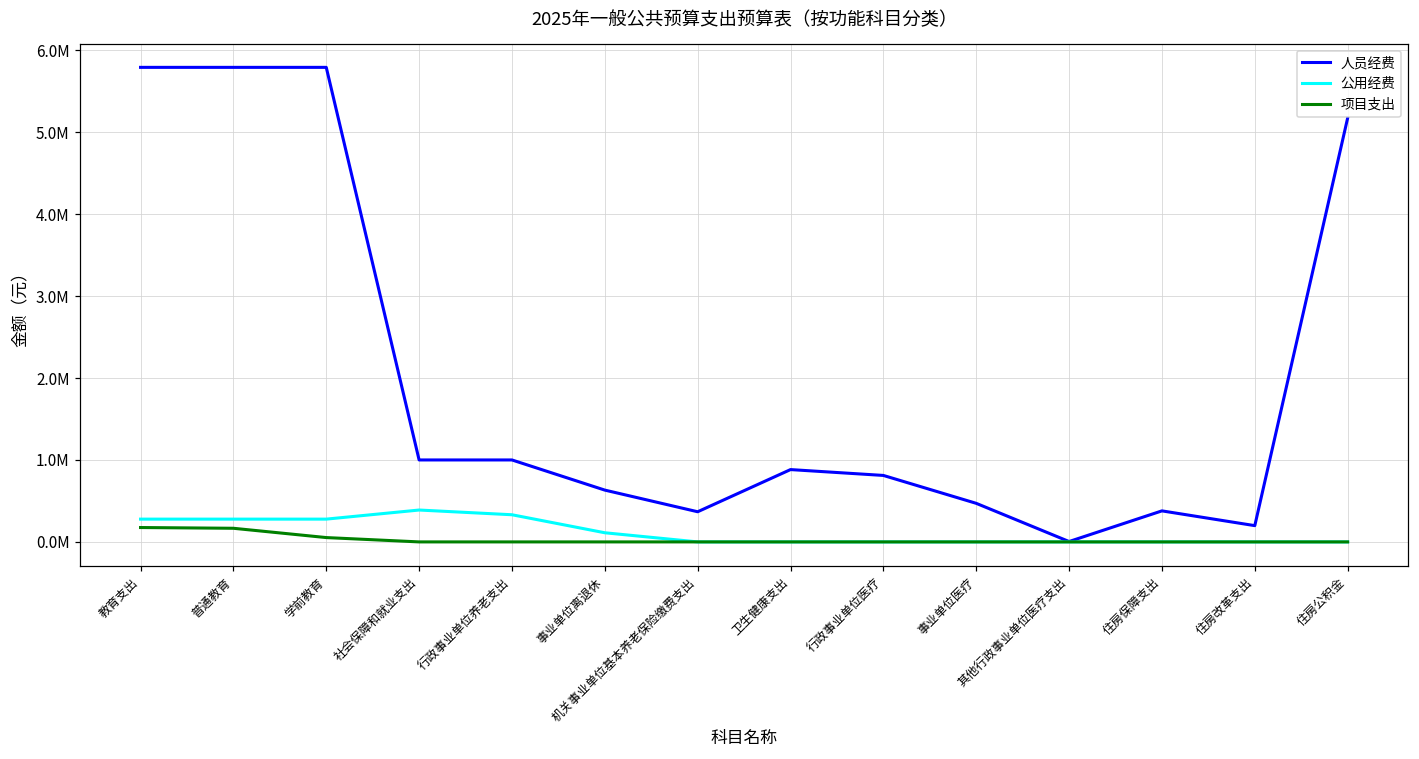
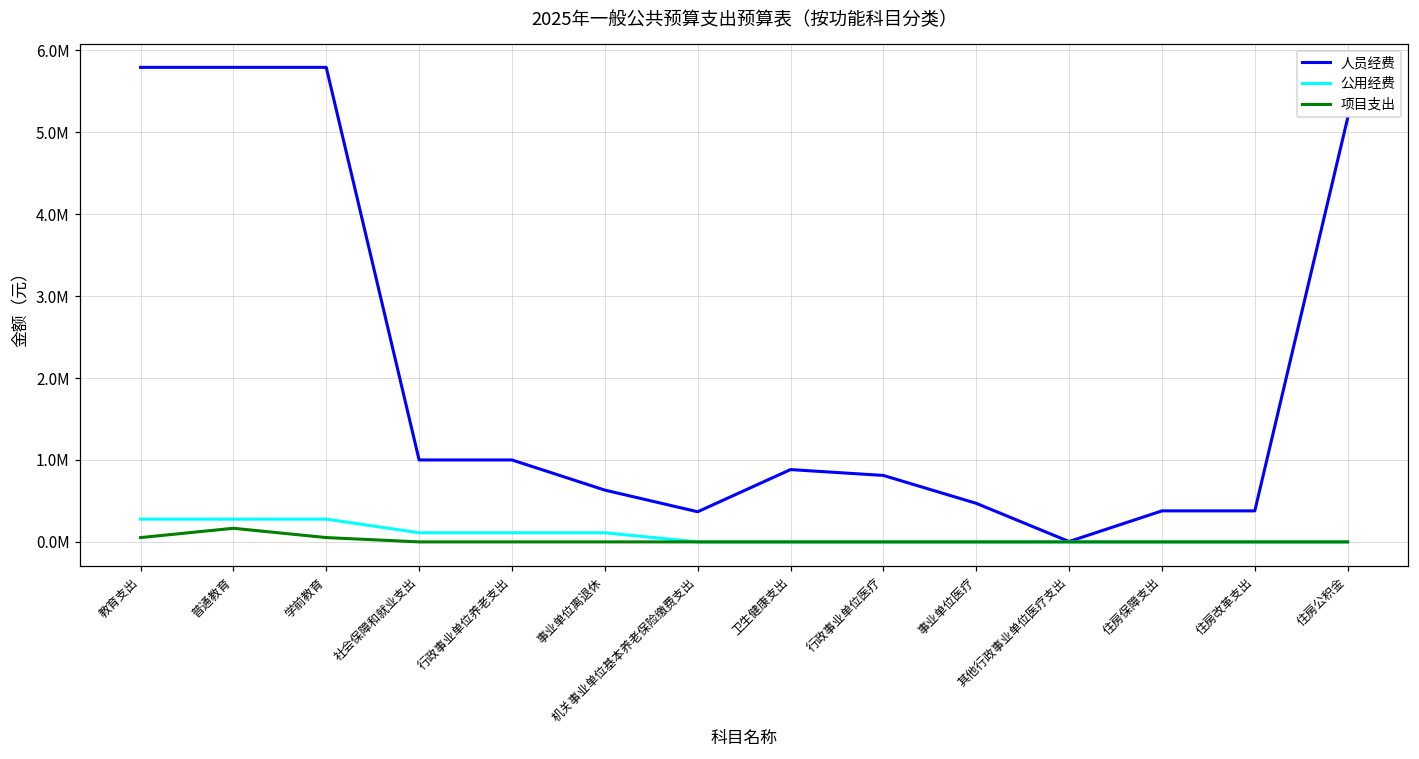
  {
    "人员经费": {
      "教育支出": 5800000,
      "普通教育": 5800000,
      "学前教育": 5800000,
      "社会保障和就业支出": 1000000,
      "行政事业单位养老支出": 1000000,
      "事业单位离退休": 600000,
      "机关事业单位基本养老保险缴费支出": 400000,
      "卫生健康支出": 900000,
      "行政事业单位医疗": 800000,
      "事业单位医疗": 500000,
      "住房保障支出": 400000,
-     "住房改革支出": 200000
+     "住房改革支出": 400000
    },
    "公用经费": {
      "教育支出": 300000,
      "普通教育": 300000,
      "学前教育": 300000,
-     "社会保障和就业支出": 400000,
-     "行政事业单位养老支出": 300000,
+     "社会保障和就业支出": 100000,
+     "行政事业单位养老支出": 100000,
      "事业单位离退休": 100000
    },
    "项目支出": {
-     "教育支出": 200000,
+     "教育支出": 100000,
      "普通教育": 200000,
      "学前教育": 100000,
      "社会保障和就业支出": 0,
      "行政事业单位养老支出": 0,
      "事业单位离退休": 0
    }
  }
